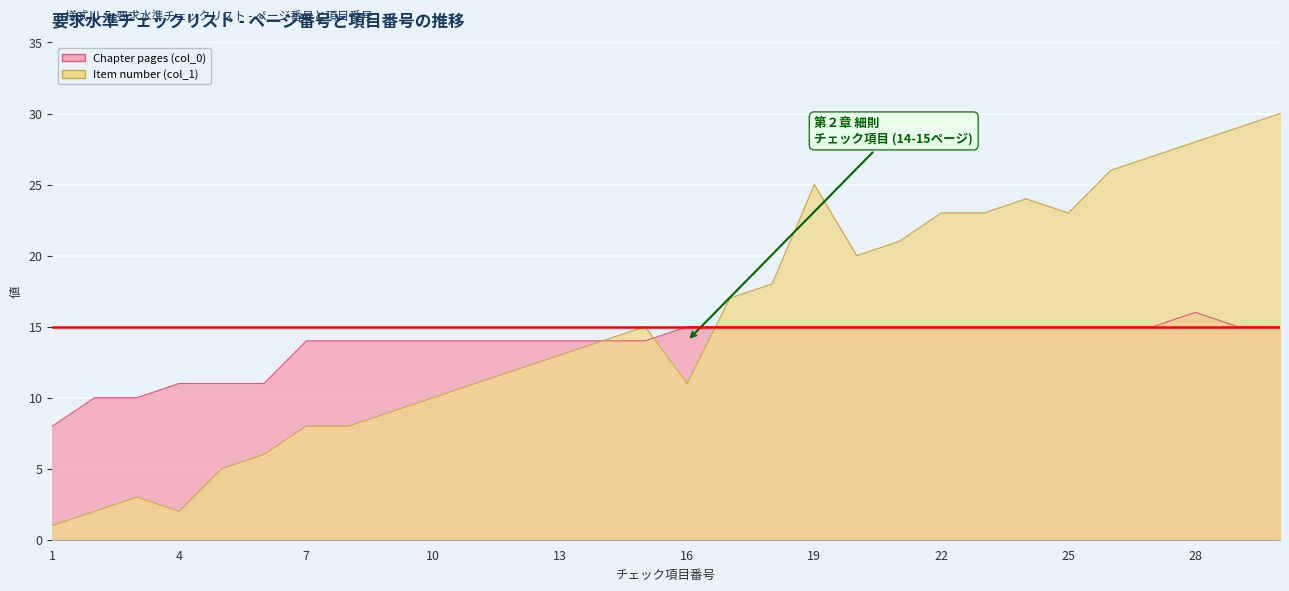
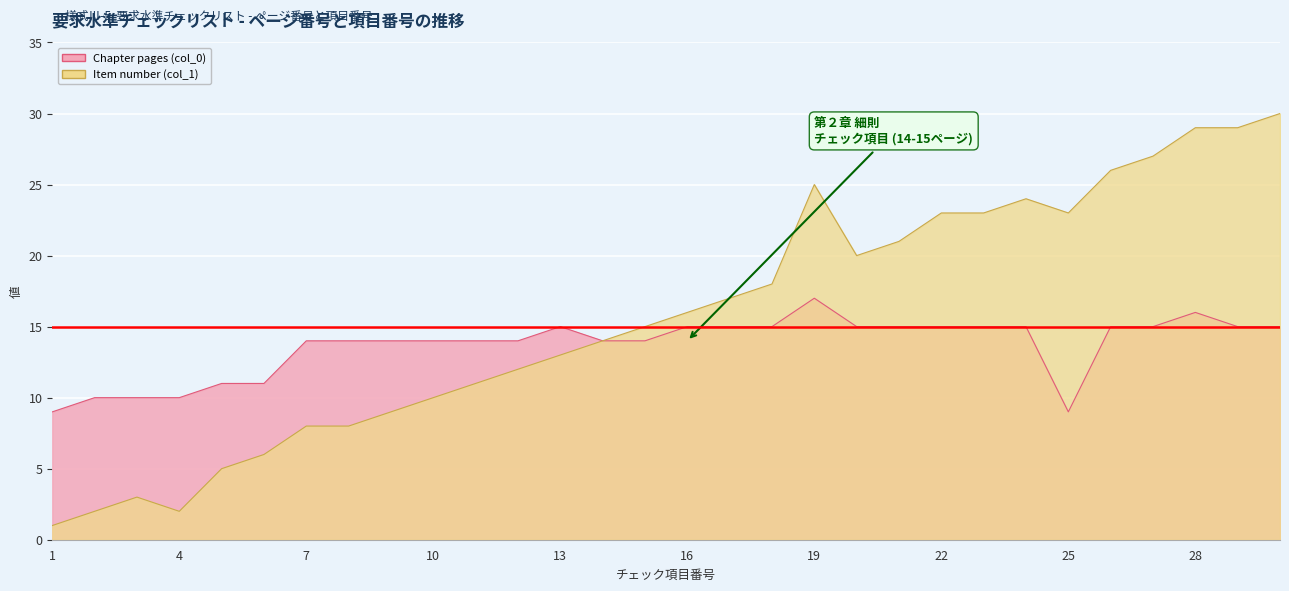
  {
    "Chapter pages (col_0)": {
-     "1": 8,
-     "4": 11,
+     "1": 9,
+     "4": 10,
      "7": 14,
      "10": 14,
-     "13": 14,
+     "13": 15,
      "16": 15,
-     "19": 15,
-     "25": 15,
+     "19": 17,
+     "25": 9,
      "28": 16
    },
    "Item number (col_1)": {
      "1": 1,
      "4": 2,
      "7": 8,
      "10": 10,
      "13": 13,
-     "16": 11,
+     "16": 16,
      "25": 23,
-     "28": 28
+     "28": 29
    }
  }
